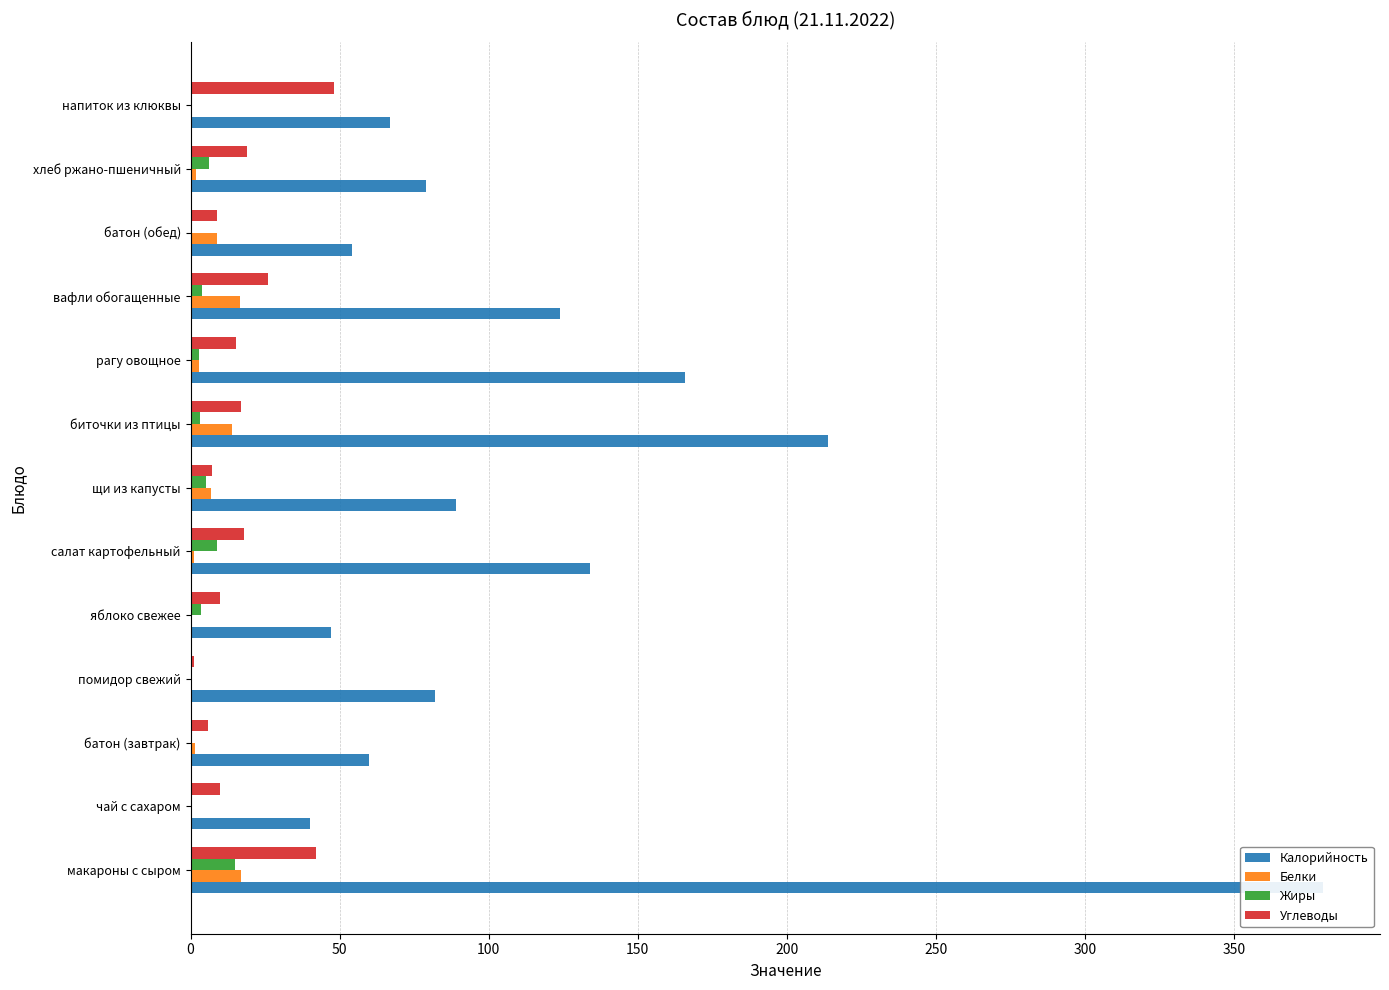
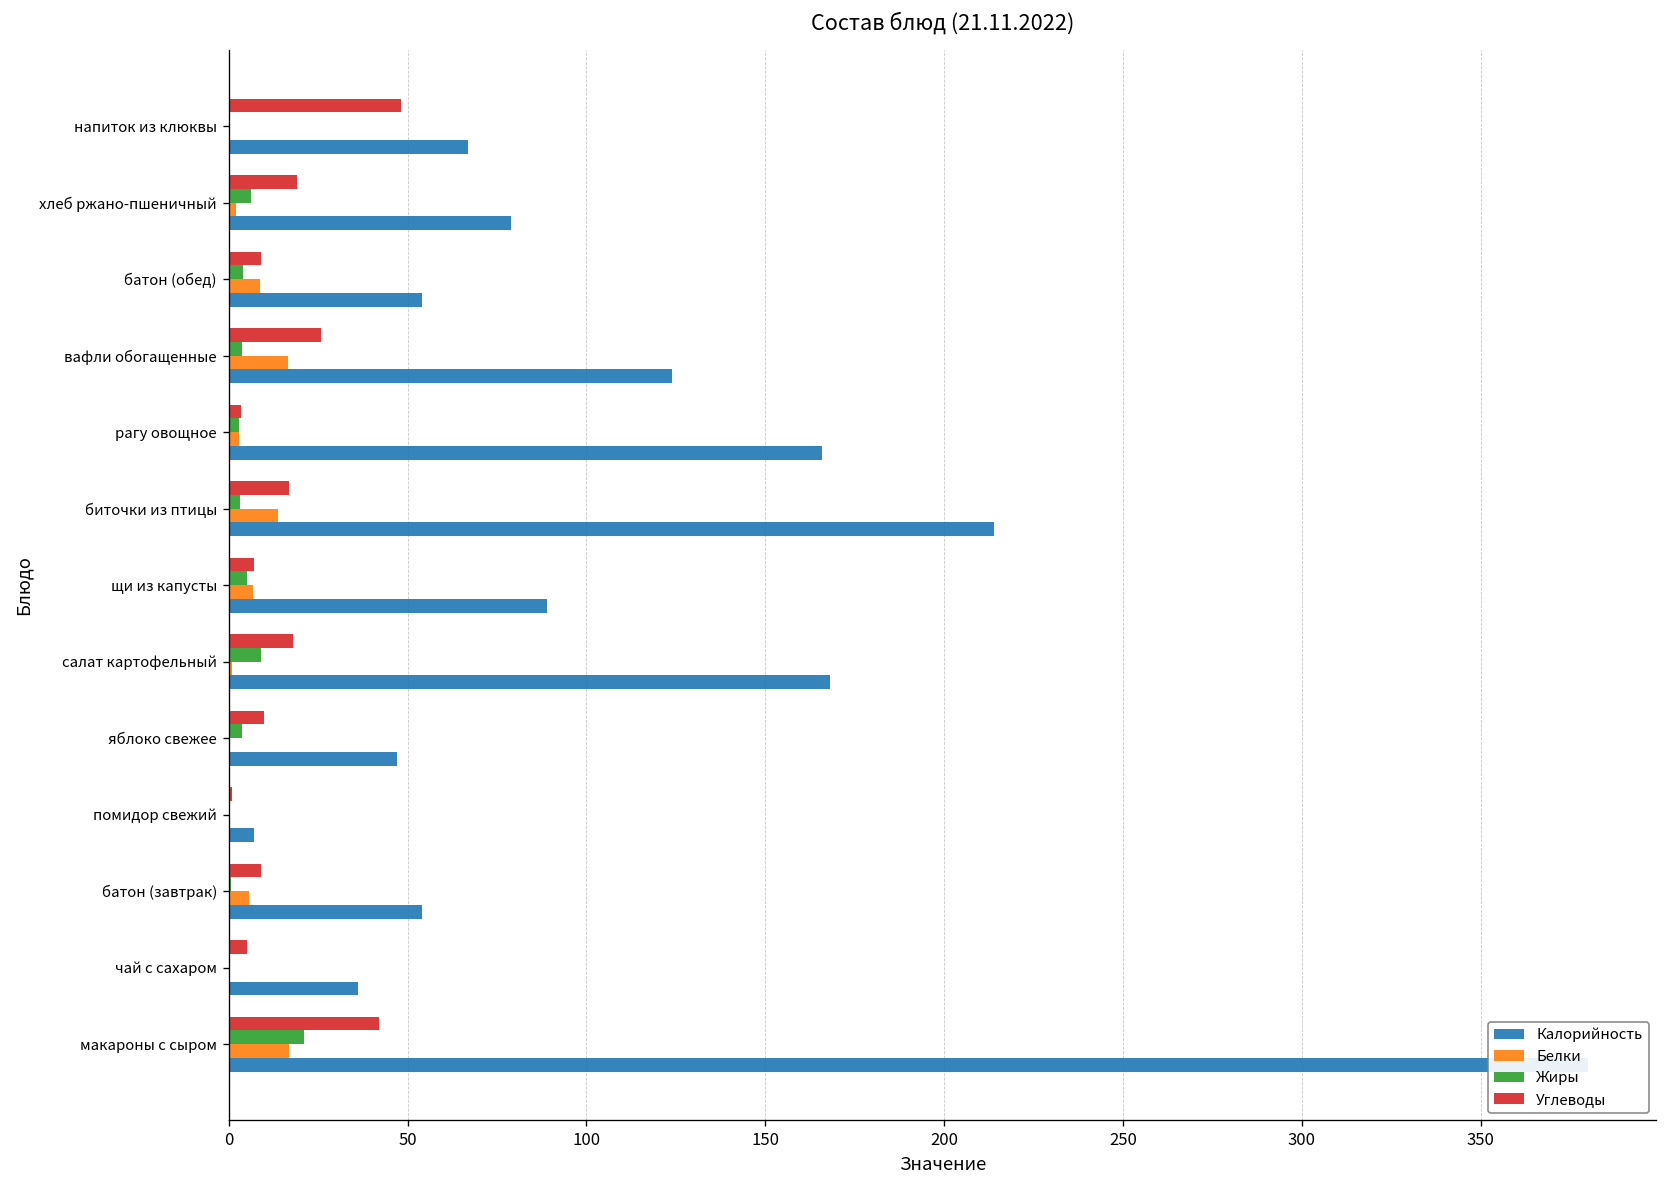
  {
    "Калорийность": {
      "напиток из клюквы": 67,
      "хлеб ржано-пшеничный": 79,
      "батон (обед)": 54,
      "вафли обогащенные": 124,
      "рагу овощное": 166,
      "биточки из птицы": 214,
      "щи из капусты": 89,
-     "салат картофельный": 134,
+     "салат картофельный": 168,
      "яблоко свежее": 47,
-     "помидор свежий": 82,
-     "батон (завтрак)": 60,
-     "чай с сахаром": 40
+     "помидор свежий": 7,
+     "батон (завтрак)": 54,
+     "чай с сахаром": 36
    },
    "Белки": {
      "хлеб ржано-пшеничный": 2,
      "батон (обед)": 9,
      "вафли обогащенные": 17,
      "рагу овощное": 3,
      "биточки из птицы": 14,
      "щи из капусты": 7,
      "салат картофельный": 1,
      "яблоко свежее": 0,
      "помидор свежий": 0,
-     "батон (завтрак)": 2,
+     "батон (завтрак)": 6,
      "макароны с сыром": 17
    },
    "Жиры": {
      "хлеб ржано-пшеничный": 6,
-     "батон (обед)": 1,
+     "батон (обед)": 4,
      "вафли обогащенные": 4,
      "рагу овощное": 3,
      "биточки из птицы": 3,
      "щи из капусты": 5,
      "салат картофельный": 9,
      "яблоко свежее": 4,
      "чай с сахаром": 0,
-     "макароны с сыром": 15
+     "макароны с сыром": 21
    },
    "Углеводы": {
      "напиток из клюквы": 48,
      "хлеб ржано-пшеничный": 19,
      "батон (обед)": 9,
      "вафли обогащенные": 26,
-     "рагу овощное": 15,
+     "рагу овощное": 4,
      "биточки из птицы": 17,
      "щи из капусты": 7,
      "салат картофельный": 18,
      "яблоко свежее": 10,
      "помидор свежий": 1,
-     "батон (завтрак)": 6,
-     "чай с сахаром": 10,
+     "батон (завтрак)": 9,
+     "чай с сахаром": 5,
      "макароны с сыром": 42
    }
  }
